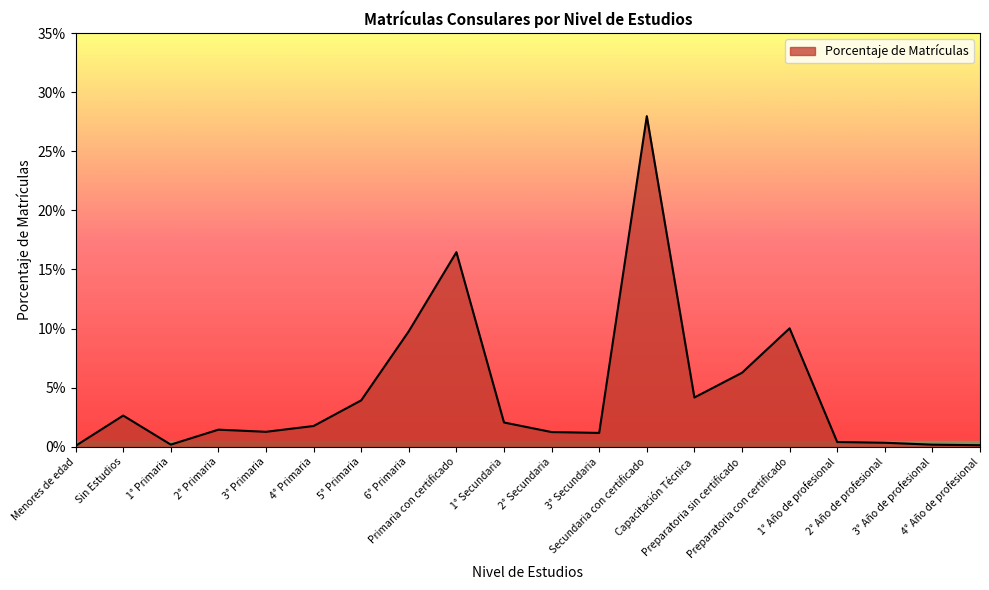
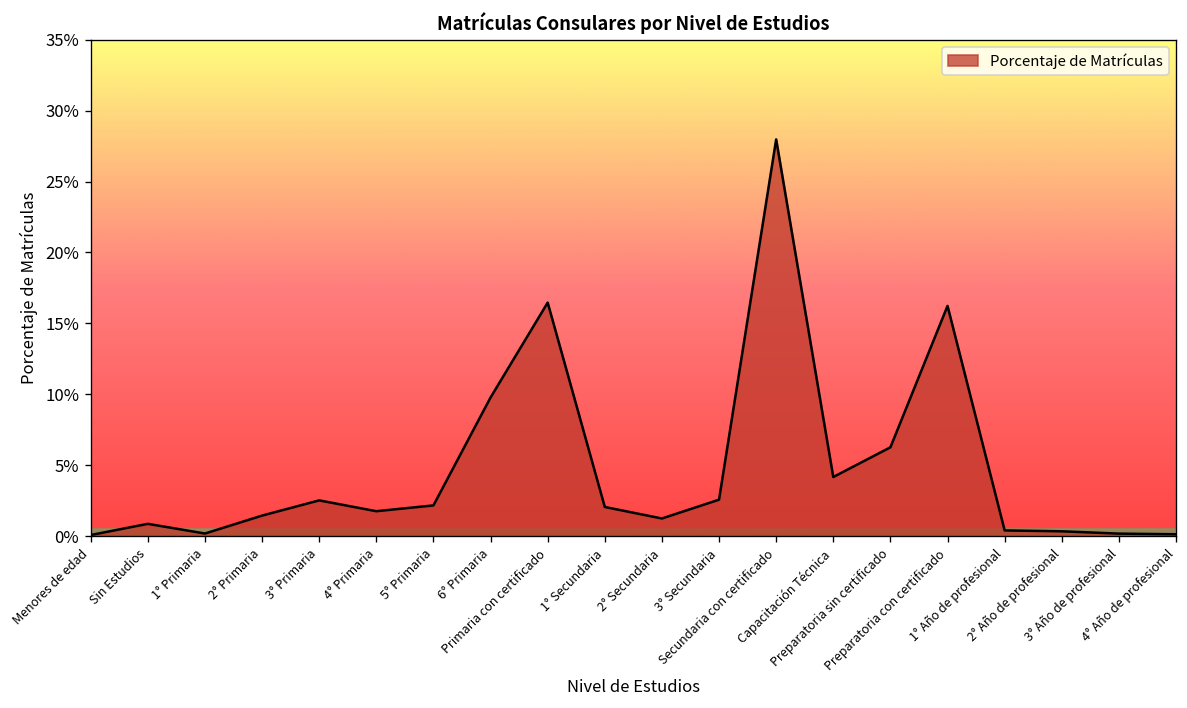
  {
-   "Sin Estudios": "2.6%",
+   "Sin Estudios": "0.9%",
    "2° Primaria": "1.4%",
-   "3° Primaria": "1.3%",
+   "3° Primaria": "2.5%",
    "4° Primaria": "1.8%",
-   "5° Primaria": "3.9%",
+   "5° Primaria": "2.2%",
    "6° Primaria": "9.8%",
    "Primaria con certificado": "16.5%",
    "1° Secundaria": "2.1%",
    "2° Secundaria": "1.2%",
-   "3° Secundaria": "1.2%",
+   "3° Secundaria": "2.6%",
    "Secundaria con certificado": "28.0%",
    "Capacitación Técnica": "4.2%",
    "Preparatoria sin certificado": "6.3%",
-   "Preparatoria con certificado": "10.0%"
+   "Preparatoria con certificado": "16.2%"
  }
